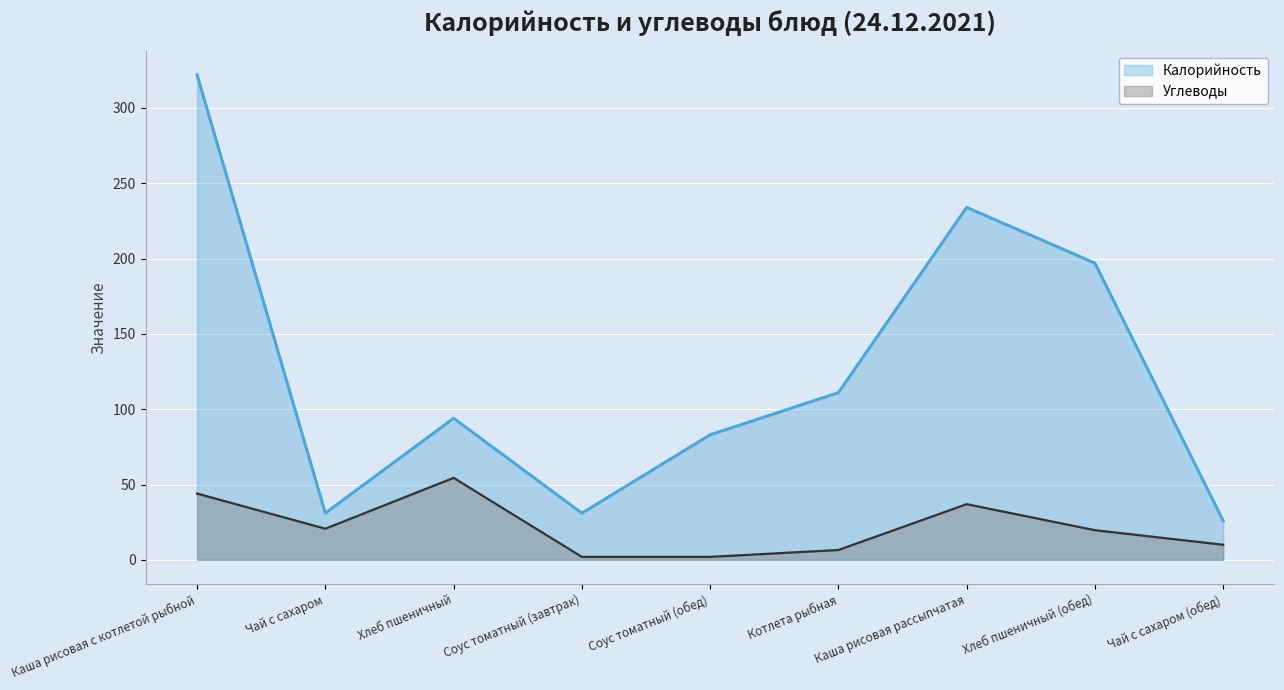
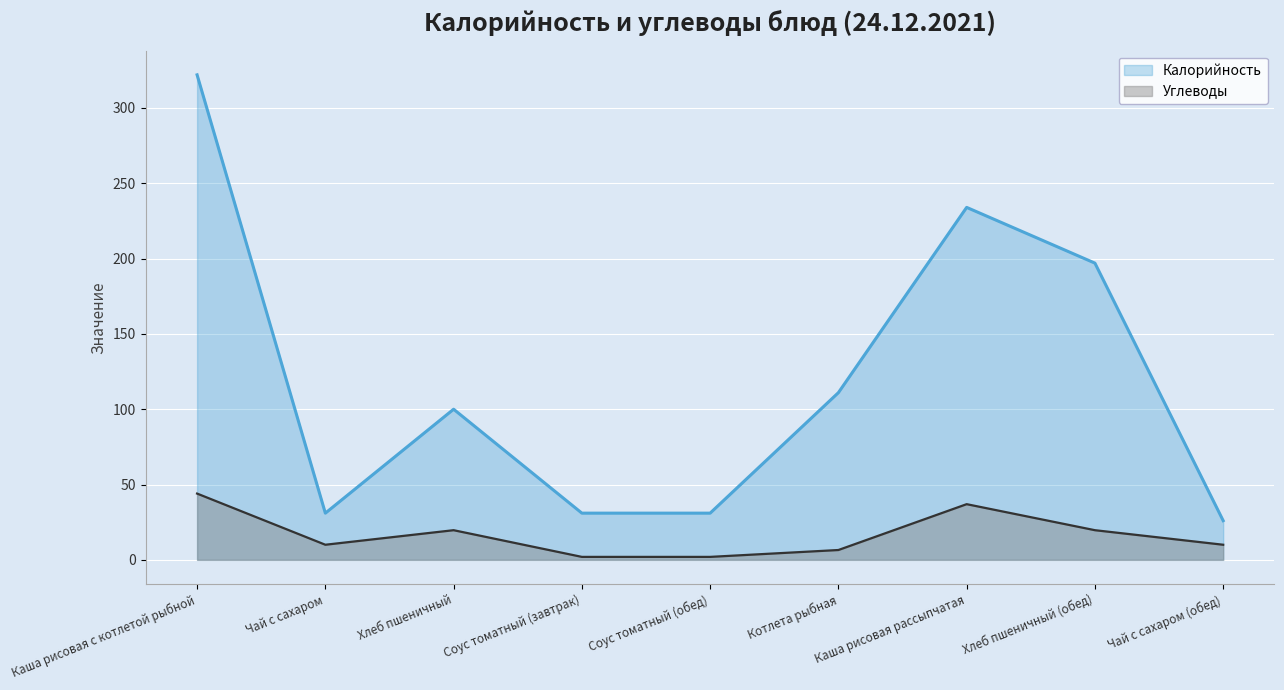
  {
    "Калорийность": {
      "Каша рисовая с котлетой рыбной": 322,
      "Чай с сахаром": 31,
-     "Хлеб пшеничный": 94,
+     "Хлеб пшеничный": 100,
      "Соус томатный (завтрак)": 31,
-     "Соус томатный (обед)": 83,
+     "Соус томатный (обед)": 31,
      "Котлета рыбная": 111,
      "Каша рисовая рассыпчатая": 234,
      "Хлеб пшеничный (обед)": 197,
      "Чай с сахаром (обед)": 26
    },
    "Углеводы": {
      "Каша рисовая с котлетой рыбной": 44,
-     "Чай с сахаром": 21,
-     "Хлеб пшеничный": 54,
+     "Чай с сахаром": 10,
+     "Хлеб пшеничный": 20,
      "Соус томатный (завтрак)": 2,
      "Соус томатный (обед)": 2,
      "Котлета рыбная": 7,
      "Каша рисовая рассыпчатая": 37,
      "Хлеб пшеничный (обед)": 20,
      "Чай с сахаром (обед)": 10
    }
  }
